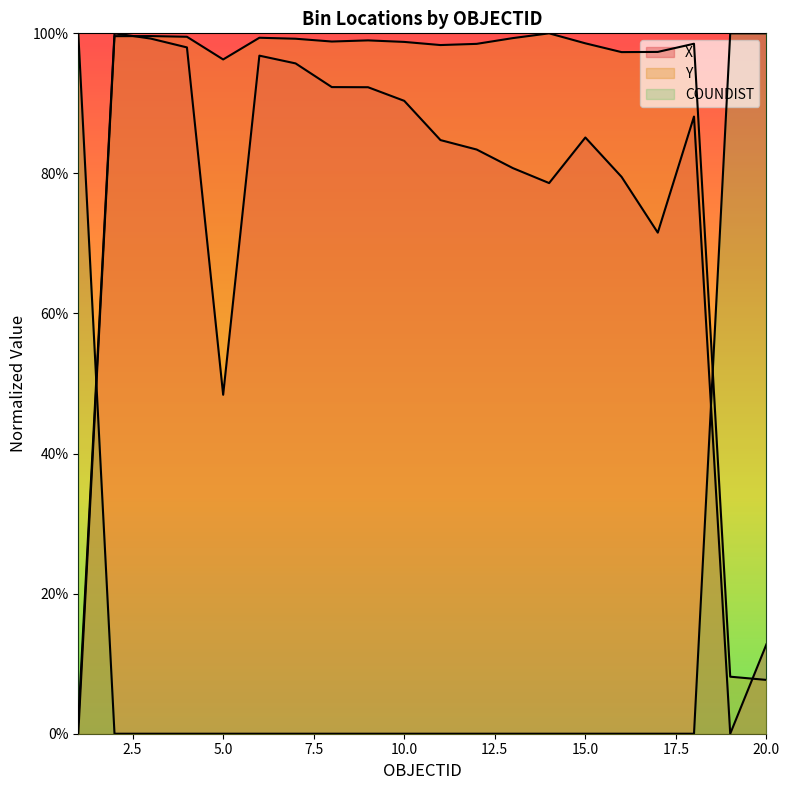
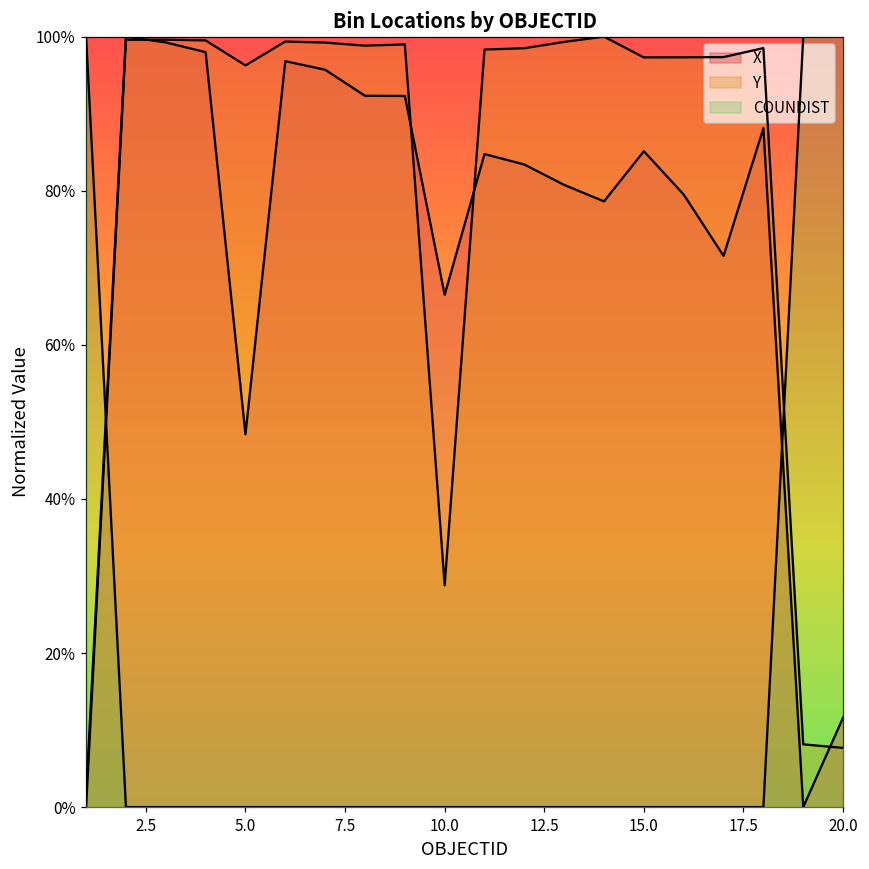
  {
    "X": {
      "5.0": "48%",
-     "10.0": "90%",
+     "10.0": "66%",
      "15.0": "85%",
-     "20.0": "13%"
+     "20.0": "12%"
    },
    "Y": {
      "5.0": "96%",
-     "10.0": "99%",
-     "15.0": "99%",
+     "10.0": "29%",
+     "15.0": "97%",
      "20.0": "8%"
    },
    "COUNDIST": {
      "5.0": "0%",
      "10.0": "0%",
      "15.0": "0%",
      "20.0": "100%"
    }
  }
